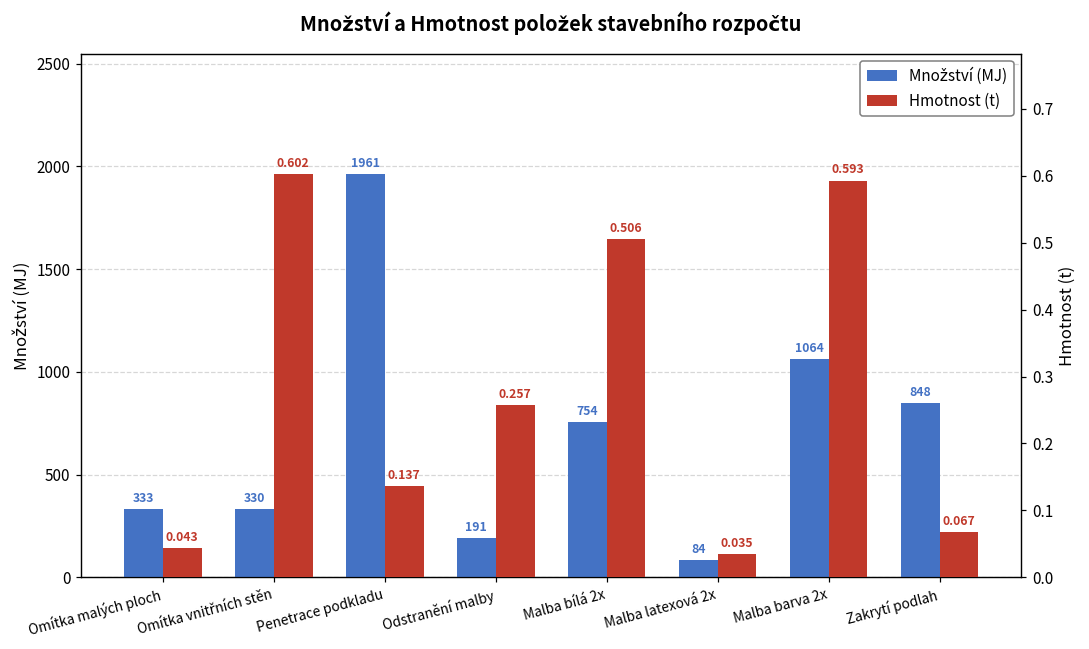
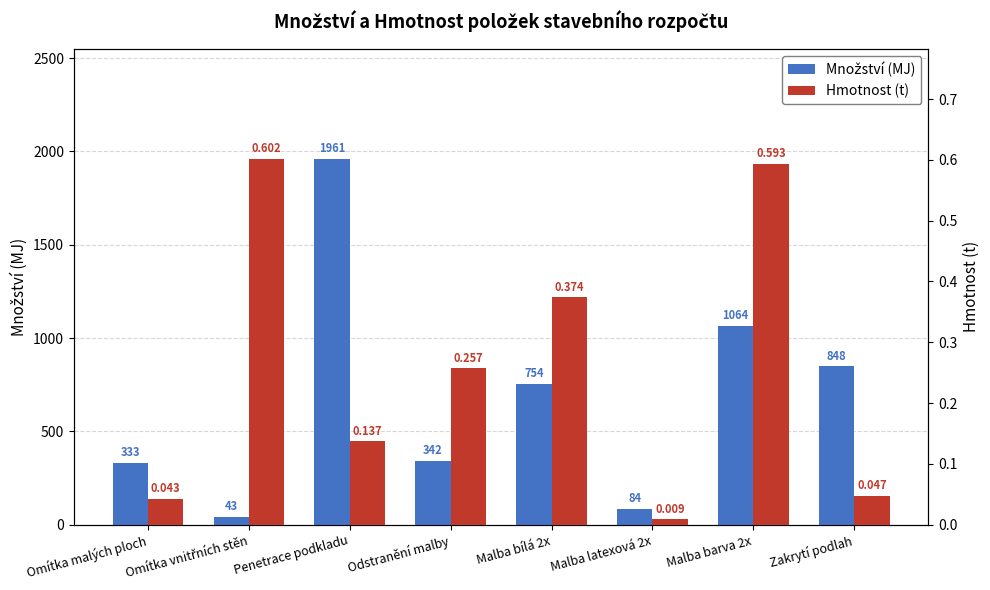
  {
    "Množství (MJ)": {
      "Omítka malých ploch": 333,
-     "Omítka vnitřních stěn": 330,
+     "Omítka vnitřních stěn": 43,
      "Penetrace podkladu": 1961,
-     "Odstranění malby": 191,
+     "Odstranění malby": 342,
      "Malba bílá 2x": 754,
      "Malba latexová 2x": 84,
      "Malba barva 2x": 1064,
      "Zakrytí podlah": 848
    },
    "Hmotnost (t)": {
      "Omítka malých ploch": 0.043,
      "Omítka vnitřních stěn": 0.602,
      "Penetrace podkladu": 0.137,
      "Odstranění malby": 0.257,
-     "Malba bílá 2x": 0.506,
-     "Malba latexová 2x": 0.035,
+     "Malba bílá 2x": 0.374,
+     "Malba latexová 2x": 0.009,
      "Malba barva 2x": 0.593,
-     "Zakrytí podlah": 0.067
+     "Zakrytí podlah": 0.047
    }
  }
